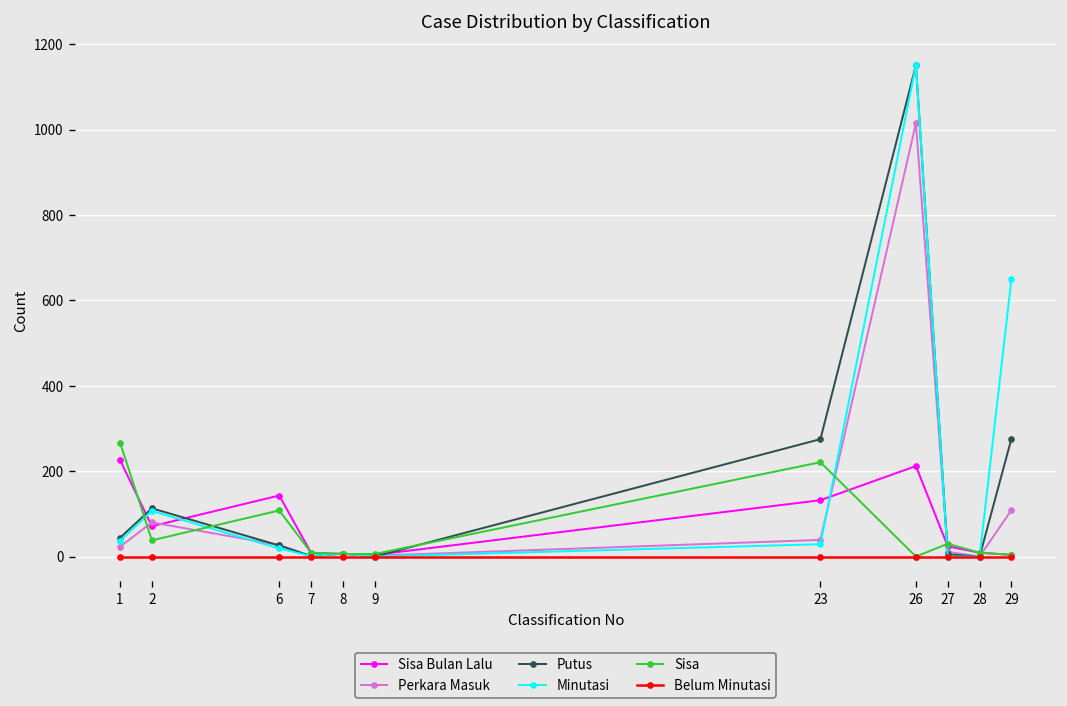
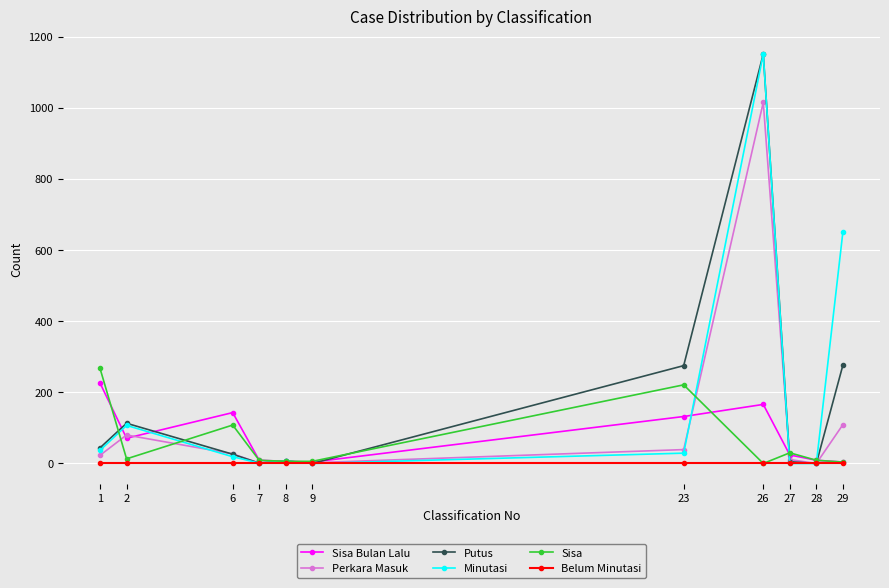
  {
    "Sisa Bulan Lalu": {
      "1": 230,
      "2": 70,
      "6": 140,
      "23": 130,
-     "26": 210
+     "26": 170
    },
    "Perkara Masuk": {
      "1": 20,
      "2": 80,
      "23": 40,
      "26": 1020,
      "29": 110
    },
    "Putus": {
      "23": 280,
      "29": 280
    },
    "Minutasi": {
      "23": 30,
      "29": 650
    },
    "Sisa": {
      "1": 270,
-     "2": 40,
+     "2": 10,
      "6": 110,
      "23": 220
    },
    "Belum Minutasi": {
      "1": 0,
      "2": 0,
      "6": 0,
      "23": 0
    }
  }
